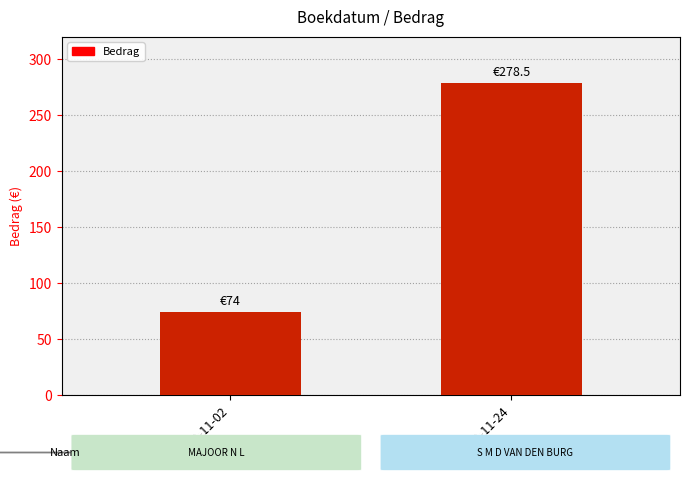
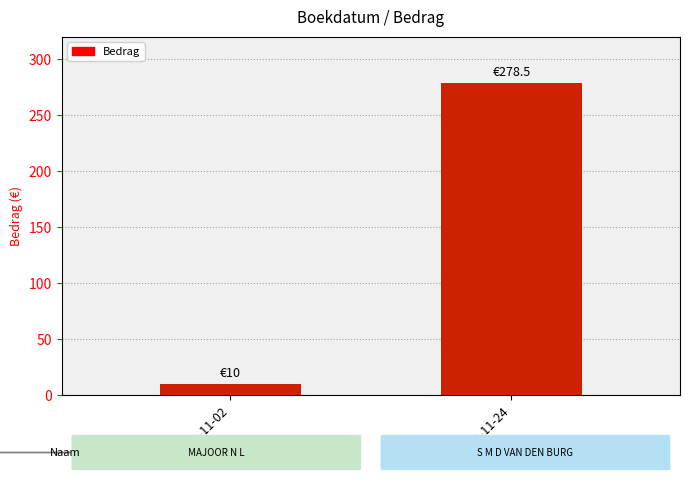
  {
-   "2020-11-02": "€74",
+   "2020-11-02": "€10",
    "2020-11-24": "€278.5"
  }
